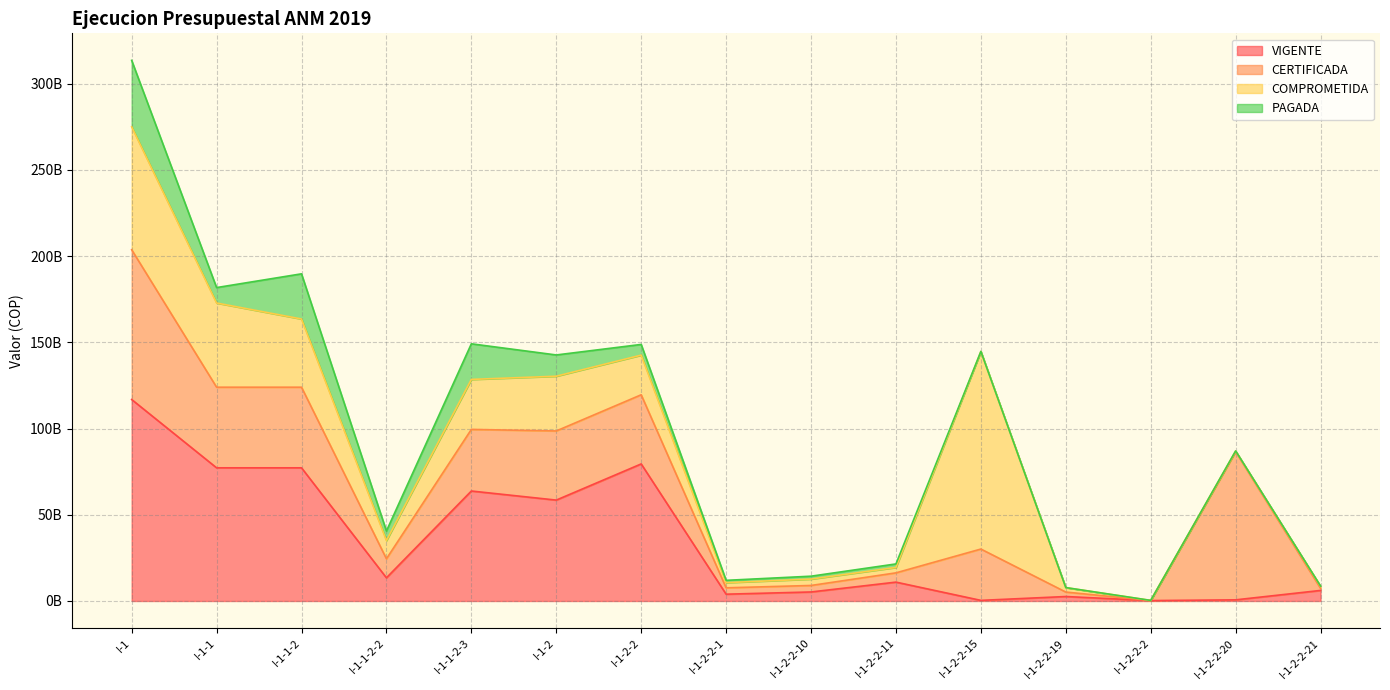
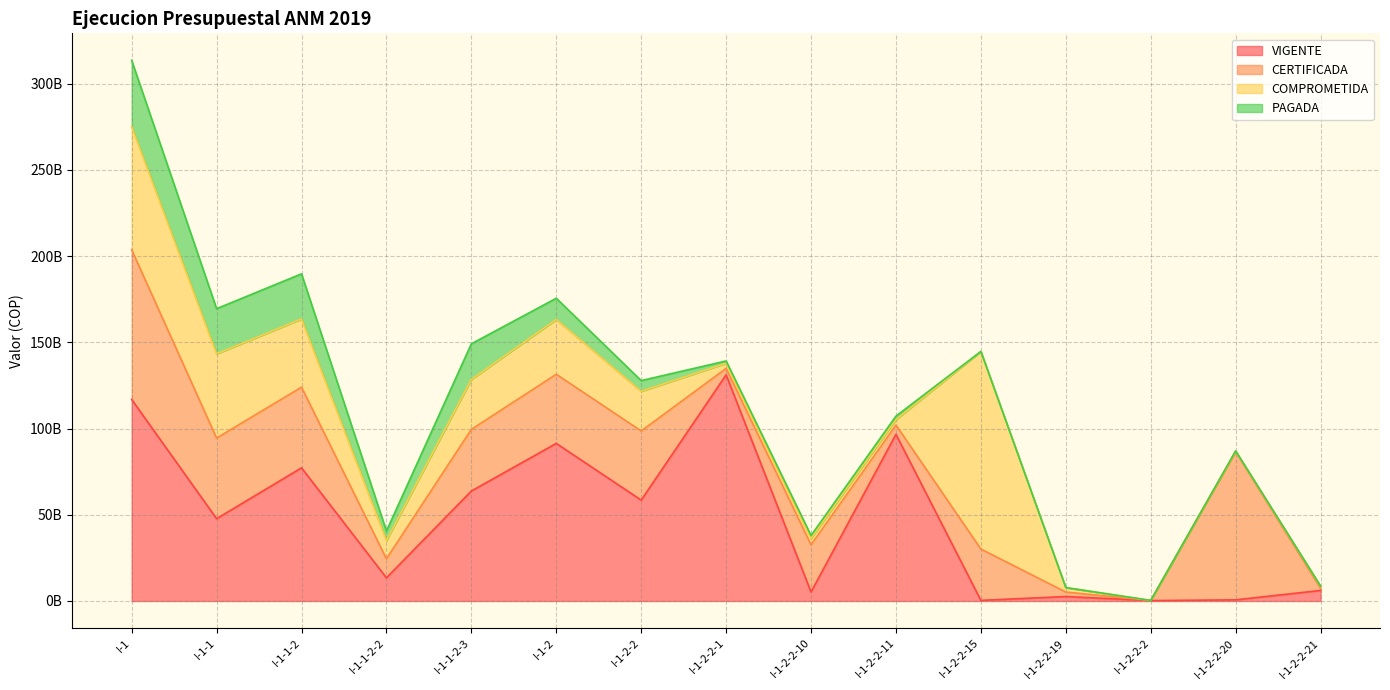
  {
    "VIGENTE": {
      "I-1": 117000000000,
-     "I-1-1": 77000000000,
+     "I-1-1": 48000000000,
      "I-1-1-2": 77000000000,
      "I-1-1-2-2": 13000000000,
      "I-1-1-2-3": 64000000000,
-     "I-1-2": 58000000000,
-     "I-1-2-2": 79000000000,
-     "I-1-2-2-1": 4000000000,
+     "I-1-2": 91000000000,
+     "I-1-2-2": 58000000000,
+     "I-1-2-2-1": 131000000000,
      "I-1-2-2-10": 5000000000,
-     "I-1-2-2-11": 11000000000,
+     "I-1-2-2-11": 97000000000,
      "I-1-2-2-15": 0,
      "I-1-2-2-19": 3000000000,
      "I-1-2-2-20": 1000000000
    },
    "CERTIFICADA": {
      "I-1": 87000000000,
      "I-1-1": 47000000000,
      "I-1-1-2": 47000000000,
      "I-1-1-2-2": 11000000000,
      "I-1-1-2-3": 36000000000,
      "I-1-2": 40000000000,
      "I-1-2-2": 40000000000,
      "I-1-2-2-1": 4000000000,
-     "I-1-2-2-10": 4000000000,
+     "I-1-2-2-10": 27000000000,
      "I-1-2-2-11": 5000000000,
      "I-1-2-2-15": 30000000000,
      "I-1-2-2-19": 3000000000
    },
    "COMPROMETIDA": {
      "I-1": 71000000000,
      "I-1-1": 49000000000,
      "I-1-1-2": 40000000000,
      "I-1-1-2-2": 11000000000,
      "I-1-1-2-3": 29000000000,
      "I-1-2": 32000000000,
      "I-1-2-2": 23000000000,
      "I-1-2-2-10": 4000000000,
      "I-1-2-2-11": 3000000000
    },
    "PAGADA": {
      "I-1": 39000000000,
-     "I-1-1": 9000000000,
+     "I-1-1": 26000000000,
      "I-1-1-2": 26000000000,
      "I-1-1-2-2": 6000000000,
      "I-1-1-2-3": 21000000000,
      "I-1-2": 12000000000,
      "I-1-2-2": 6000000000,
      "I-1-2-2-10": 2000000000,
      "I-1-2-2-11": 2000000000
    }
  }
